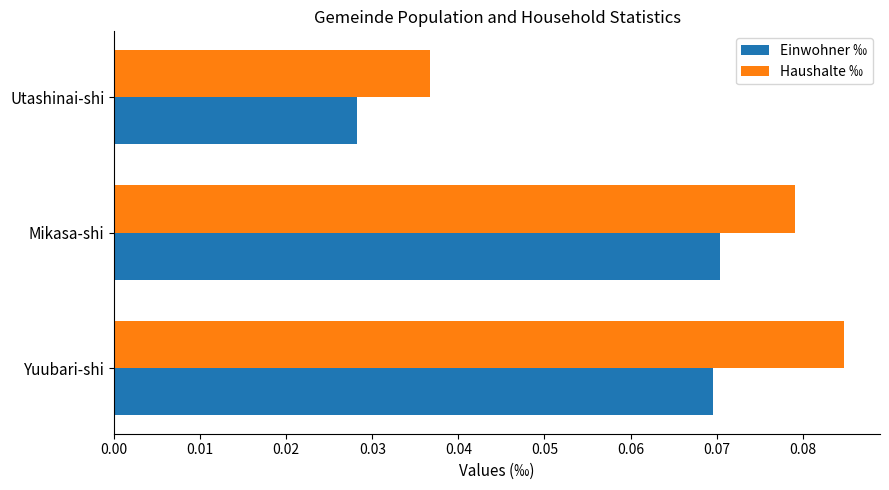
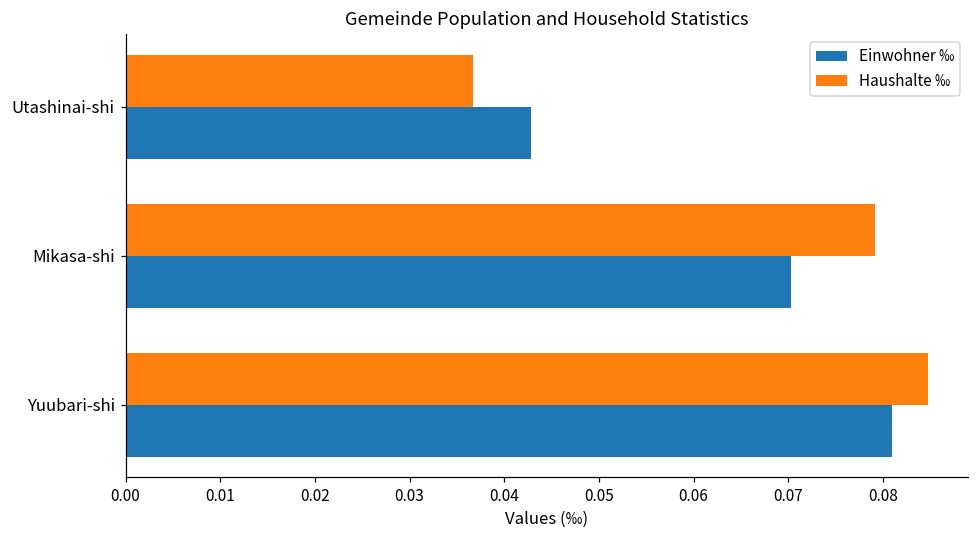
  {
    "Einwohner ‰": {
-     "Utashinai-shi": 0.028,
+     "Utashinai-shi": 0.043,
      "Mikasa-shi": 0.070,
-     "Yuubari-shi": 0.070
+     "Yuubari-shi": 0.081
    },
    "Haushalte ‰": {
      "Utashinai-shi": 0.037,
      "Mikasa-shi": 0.079,
      "Yuubari-shi": 0.085
    }
  }
